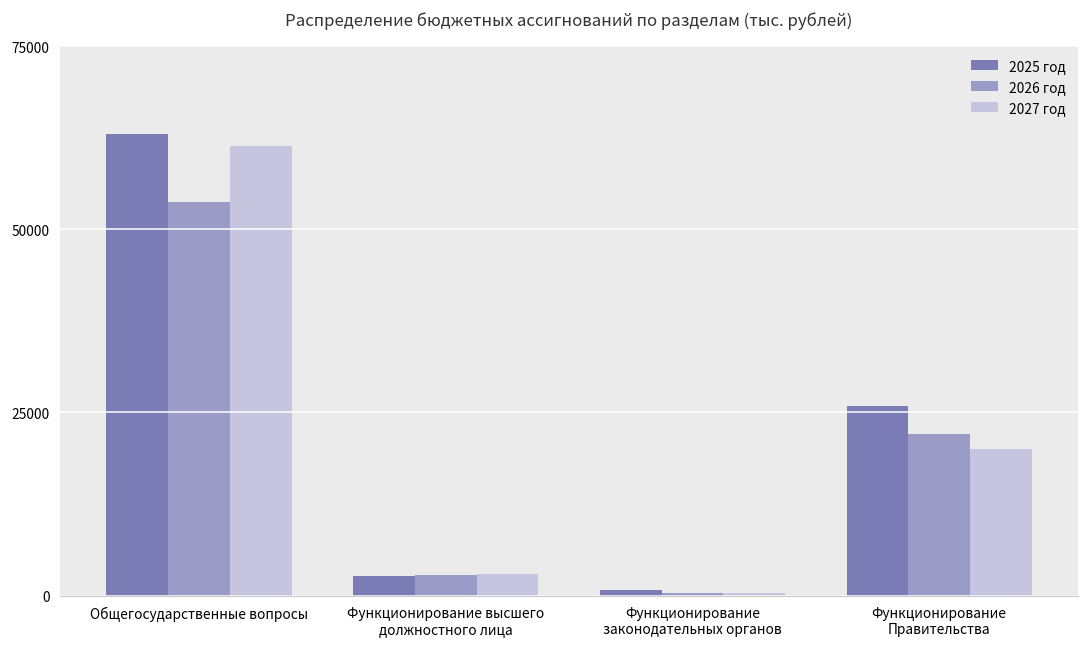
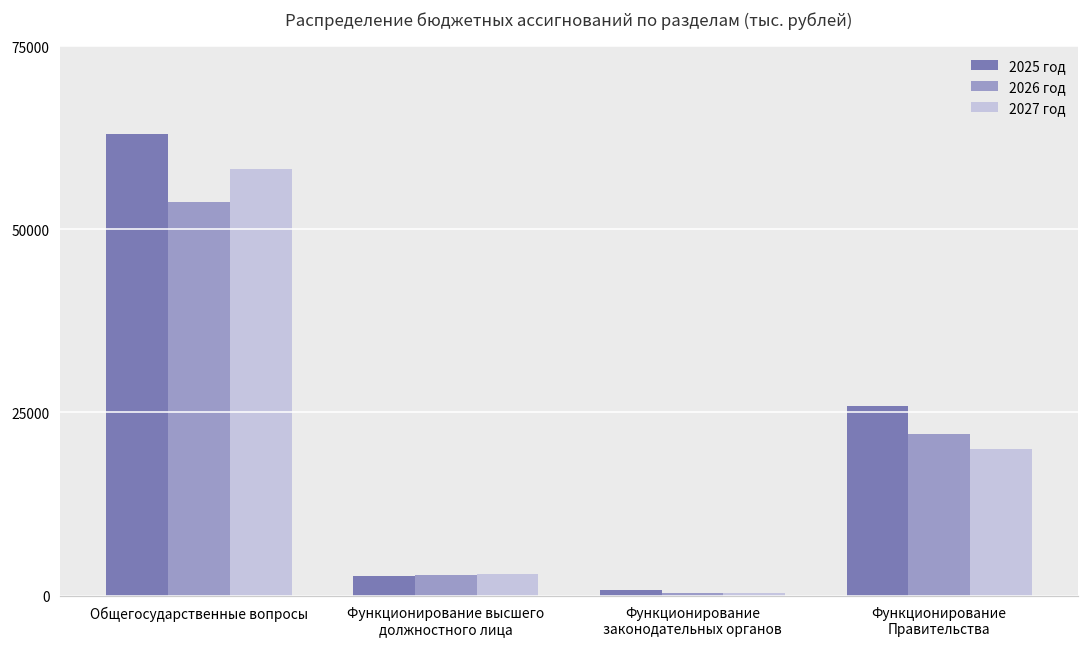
  {
    "2027 год": {
-     "Общегосударственные вопросы": 61000,
+     "Общегосударственные вопросы": 58000,
      "Функционирование высшего должностного лица": 3000,
      "Функционирование законодательных органов": 0,
      "Функционирование Правительства": 20000
    }
  }
